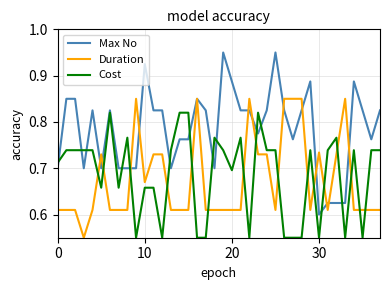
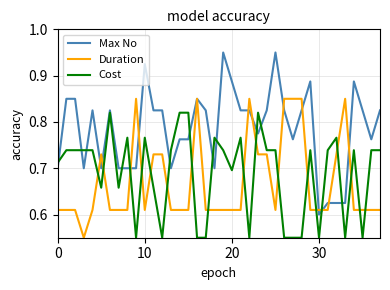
  {
    "Max No": {
      "0": 0.70,
      "20": 0.89,
      "30": 0.60
    },
    "Duration": {
      "0": 0.61,
-     "10": 0.67,
+     "10": 0.61,
      "20": 0.61,
-     "30": 0.73
+     "30": 0.61
    },
    "Cost": {
      "0": 0.71,
-     "10": 0.66,
+     "10": 0.77,
      "20": 0.70,
      "30": 0.55
    }
  }
